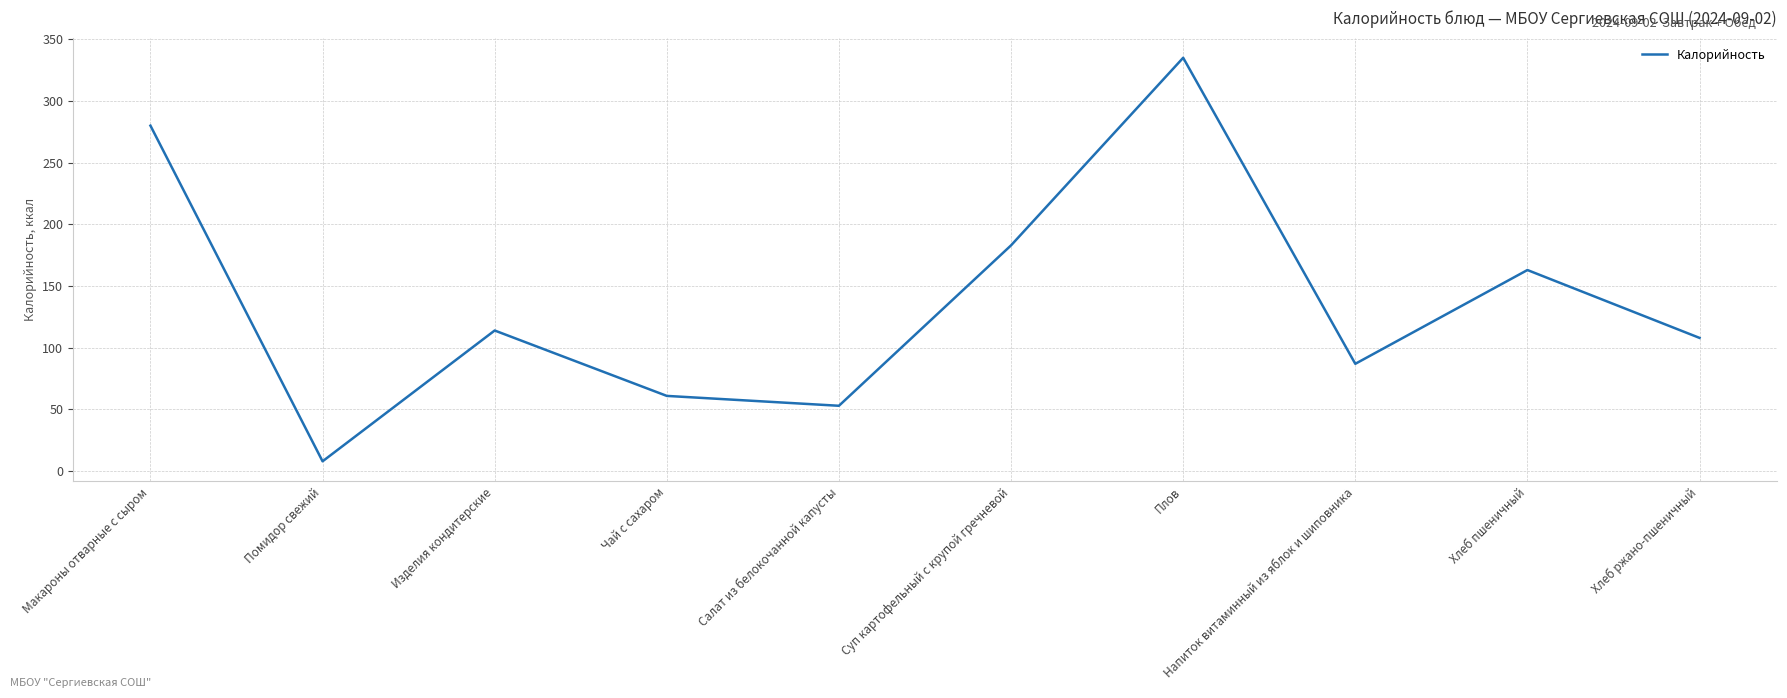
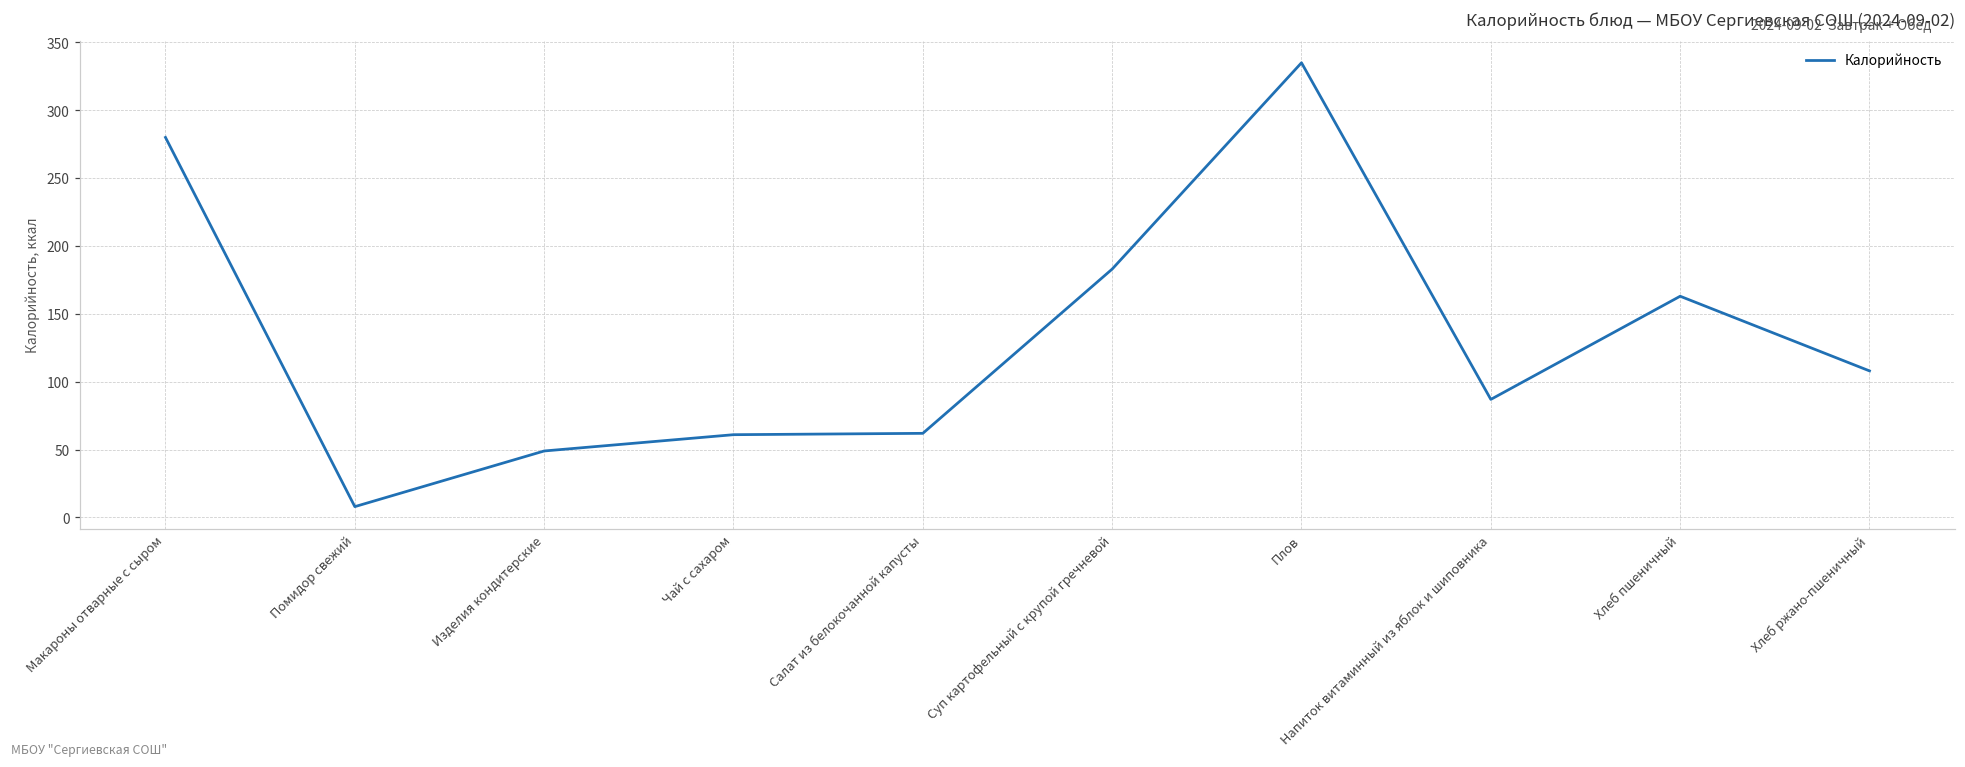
  {
    "Макароны отварные с сыром": 280,
    "Помидор свежий": 8,
-   "Изделия кондитерские": 114,
+   "Изделия кондитерские": 49,
    "Чай с сахаром": 61,
-   "Салат из белокочанной капусты": 53,
+   "Салат из белокочанной капусты": 62,
    "Суп картофельный с крупой гречневой": 183,
    "Плов": 335,
    "Напиток витаминный из яблок и шиповника": 87,
    "Хлеб пшеничный": 163,
    "Хлеб ржано-пшеничный": 108
  }
